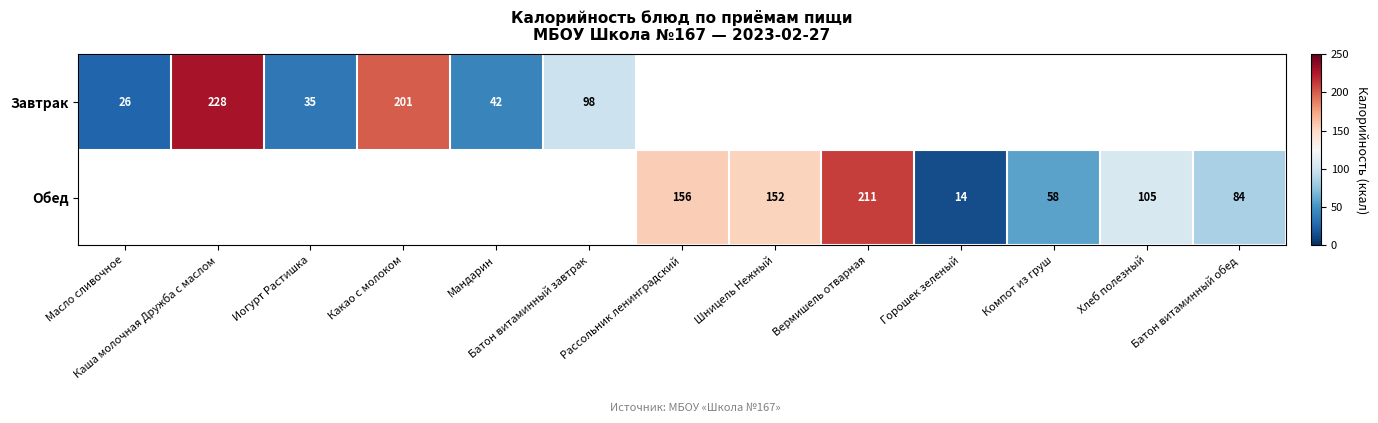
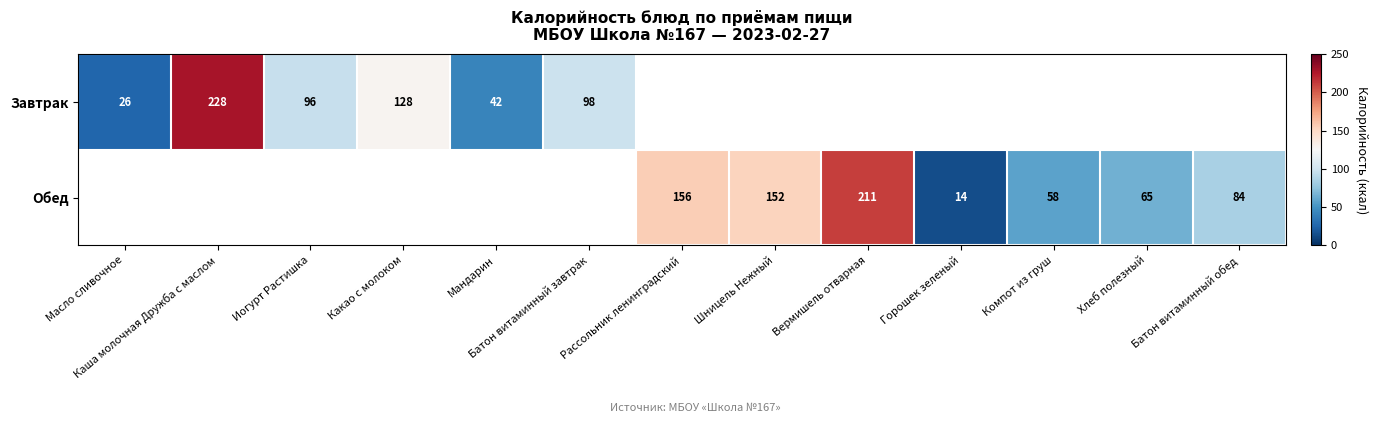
  {
    "Завтрак": {
      "Масло сливочное": 26,
      "Каша молочная Дружба с маслом": 228,
-     "Иогурт Растишка": 35,
-     "Какао с молоком": 201,
+     "Иогурт Растишка": 96,
+     "Какао с молоком": 128,
      "Мандарин": 42,
      "Батон витаминный завтрак": 98
    },
    "Обед": {
      "Рассольник ленинградский": 156,
      "Шницель Нежный": 152,
      "Вермишель отварная": 211,
      "Горошек зеленый": 14,
      "Компот из груш": 58,
-     "Хлеб полезный": 105,
+     "Хлеб полезный": 65,
      "Батон витаминный обед": 84
    }
  }
